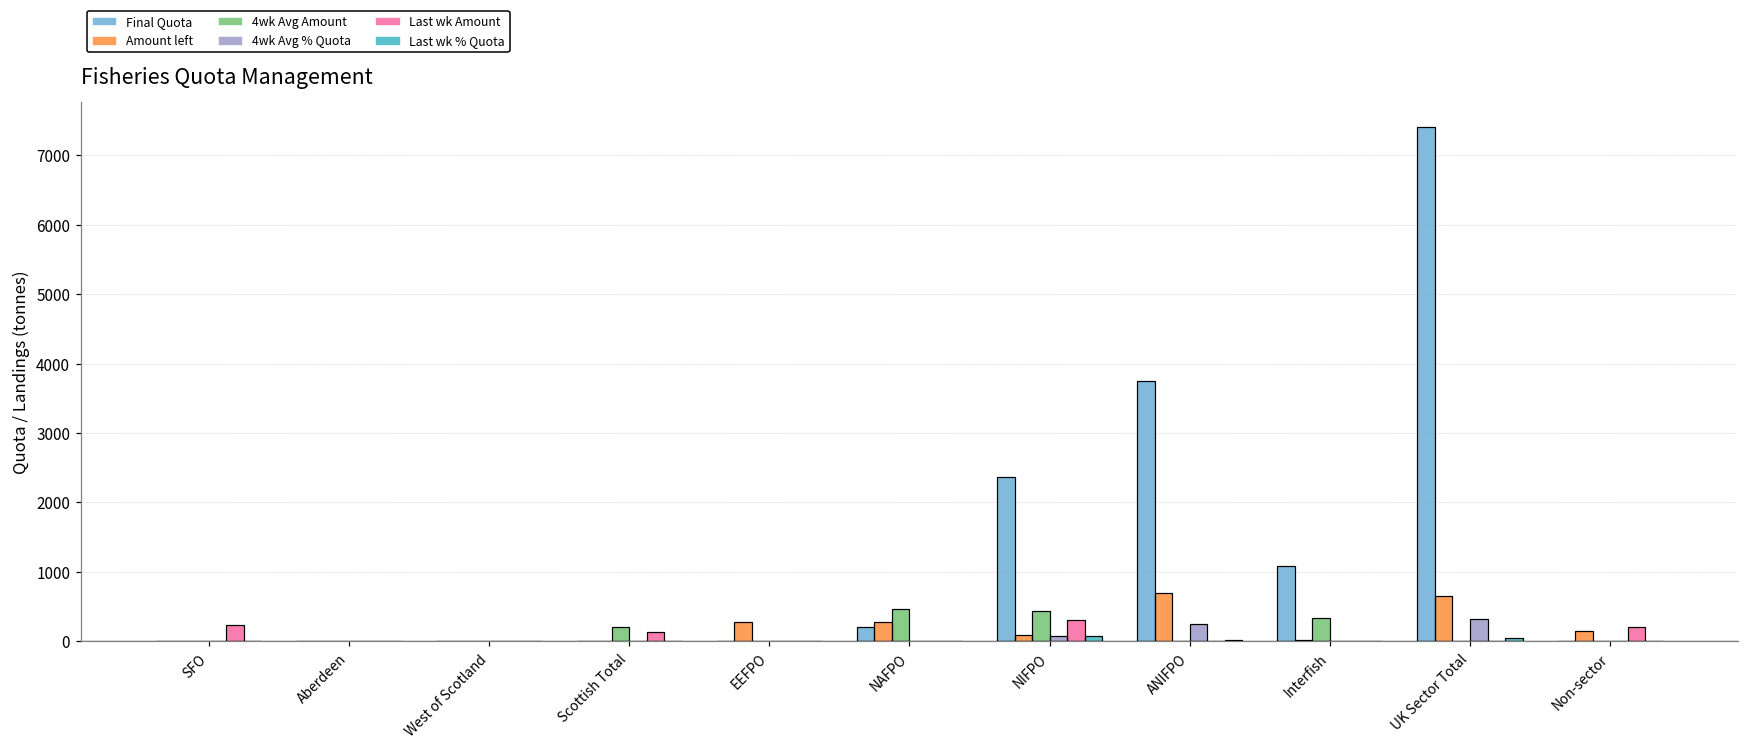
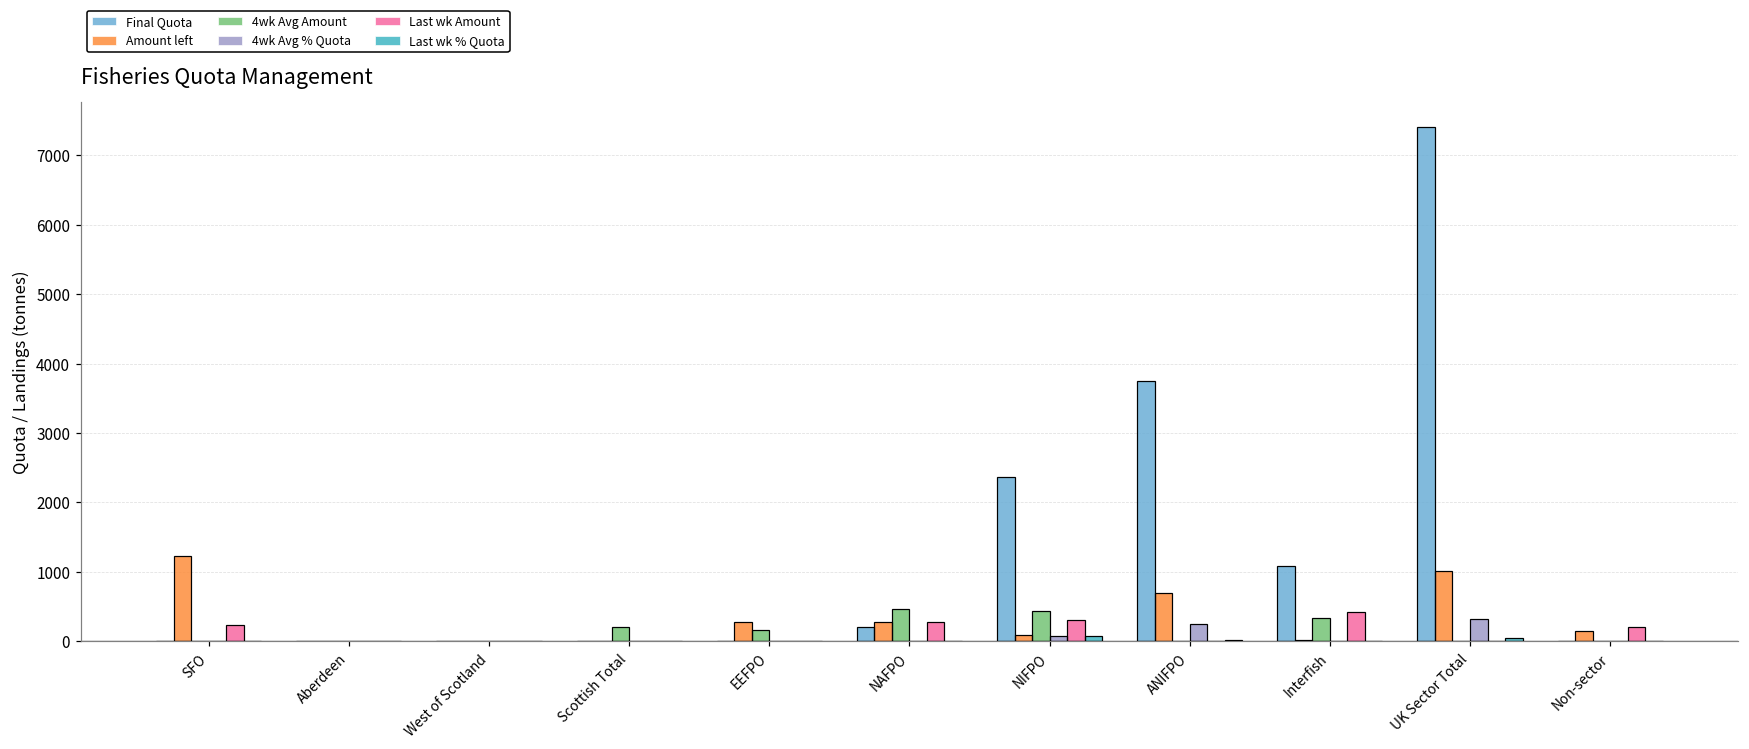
  {
    "Amount left": {
-     "SFO": 0,
+     "SFO": 1200,
      "EEFPO": 300,
      "NAFPO": 300,
      "NIFPO": 100,
      "ANIFPO": 700,
-     "UK Sector Total": 700,
+     "UK Sector Total": 1000,
      "Non-sector": 200
    },
    "4wk Avg Amount": {
      "SFO": 0,
      "Aberdeen": 0,
      "West of Scotland": 0,
      "Scottish Total": 200,
-     "EEFPO": 0,
+     "EEFPO": 200,
      "NAFPO": 500,
      "NIFPO": 400,
      "Interfish": 300,
      "Non-sector": 0
    },
    "Last wk Amount": {
      "SFO": 200,
      "Aberdeen": 0,
      "West of Scotland": 0,
-     "Scottish Total": 100,
+     "Scottish Total": 0,
      "EEFPO": 0,
-     "NAFPO": 0,
+     "NAFPO": 300,
      "NIFPO": 300,
-     "Interfish": 0,
+     "Interfish": 400,
      "Non-sector": 200
    }
  }
